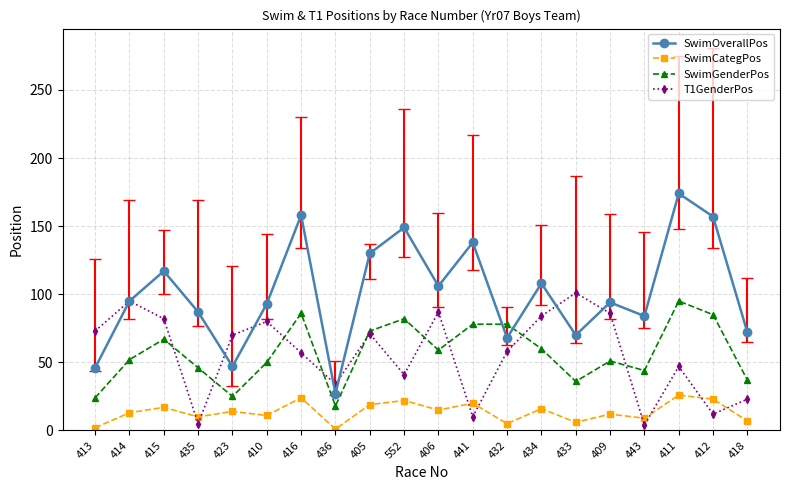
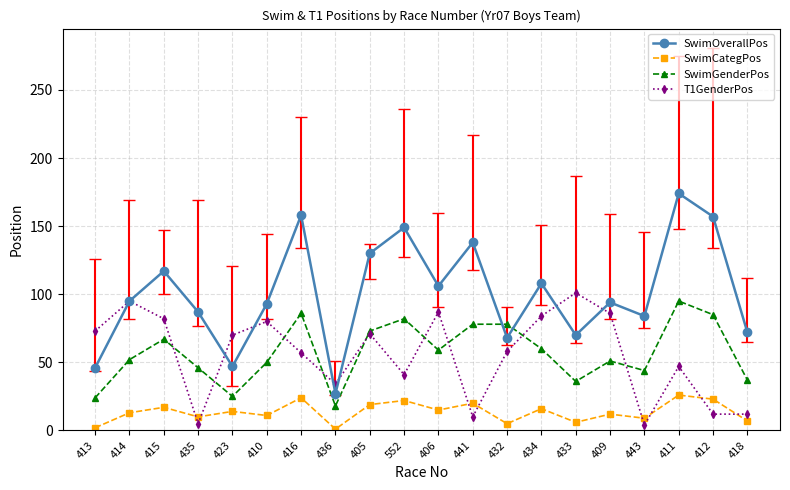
  {
    "SwimCategPos": {
      "413": 2,
      "414": 13,
      "415": 17,
      "435": 10,
      "423": 14,
      "410": 11,
      "416": 24,
      "436": 1,
      "405": 19,
      "552": 22,
      "406": 15,
      "441": 20,
      "432": 5,
      "434": 16,
      "433": 6,
      "409": 12,
      "443": 9,
      "411": 26,
      "412": 23,
      "418": 7
    },
    "SwimGenderPos": {
      "413": 24,
      "414": 52,
      "415": 67,
      "435": 46,
      "423": 25,
      "410": 50,
      "416": 86,
      "436": 18,
      "405": 73,
      "552": 82,
      "406": 59,
      "441": 78,
      "432": 78,
      "434": 60,
      "433": 36,
      "409": 51,
      "443": 44,
      "411": 95,
      "412": 85,
      "418": 37
    },
    "T1GenderPos": {
      "413": 73,
      "415": 82,
      "435": 5,
      "423": 70,
      "410": 80,
      "416": 57,
      "436": 34,
      "405": 71,
      "552": 41,
      "406": 87,
      "441": 10,
      "432": 58,
      "434": 84,
      "433": 101,
      "409": 86,
      "443": 4,
      "411": 47,
      "412": 12,
-     "418": 23
+     "418": 12
    }
  }
